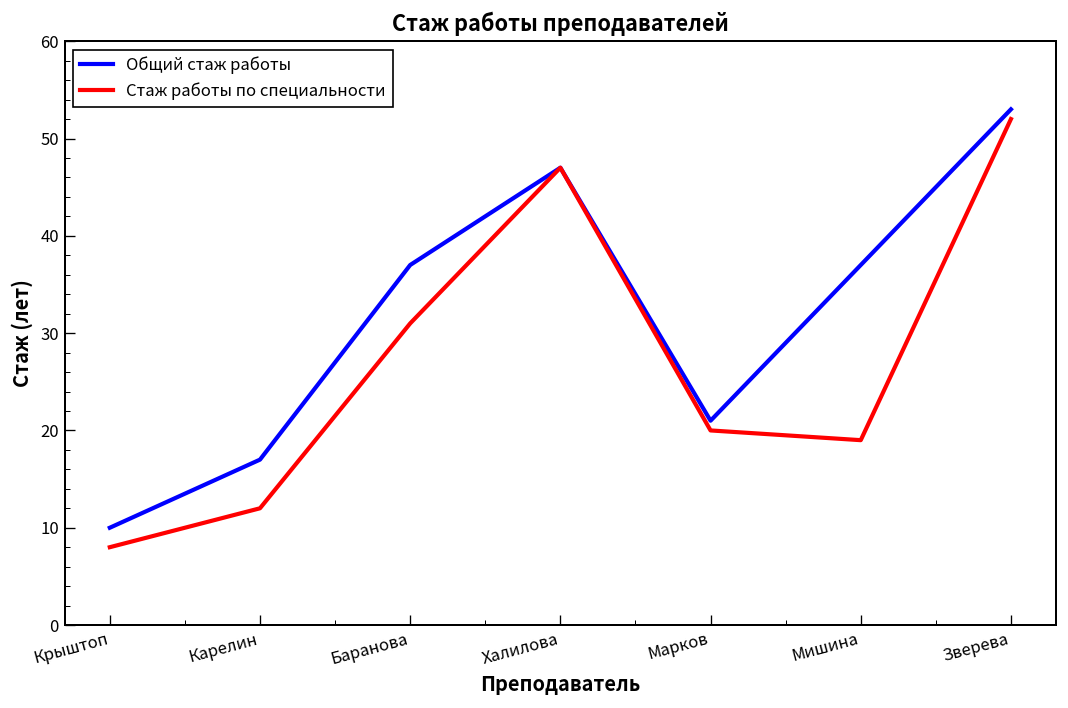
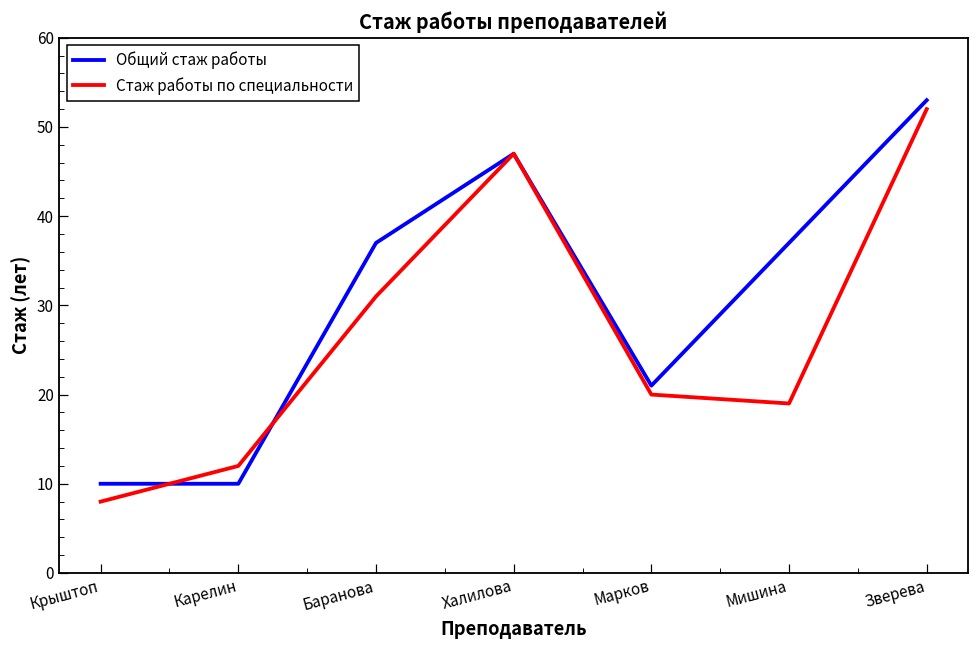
  {
    "Общий стаж работы": {
      "Крыштоп": 10,
-     "Карелин": 17,
+     "Карелин": 10,
      "Баранова": 37,
      "Марков": 21,
      "Мишина": 37,
      "Зверева": 53
    },
    "Стаж работы по специальности": {
      "Крыштоп": 8,
      "Карелин": 12,
      "Баранова": 31,
      "Марков": 20,
      "Мишина": 19,
      "Зверева": 52
    }
  }
